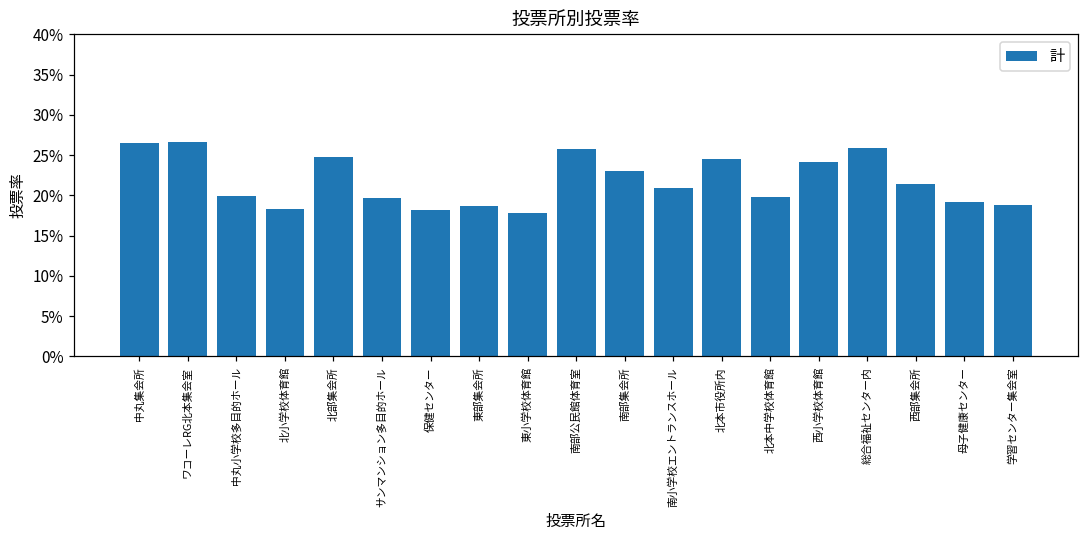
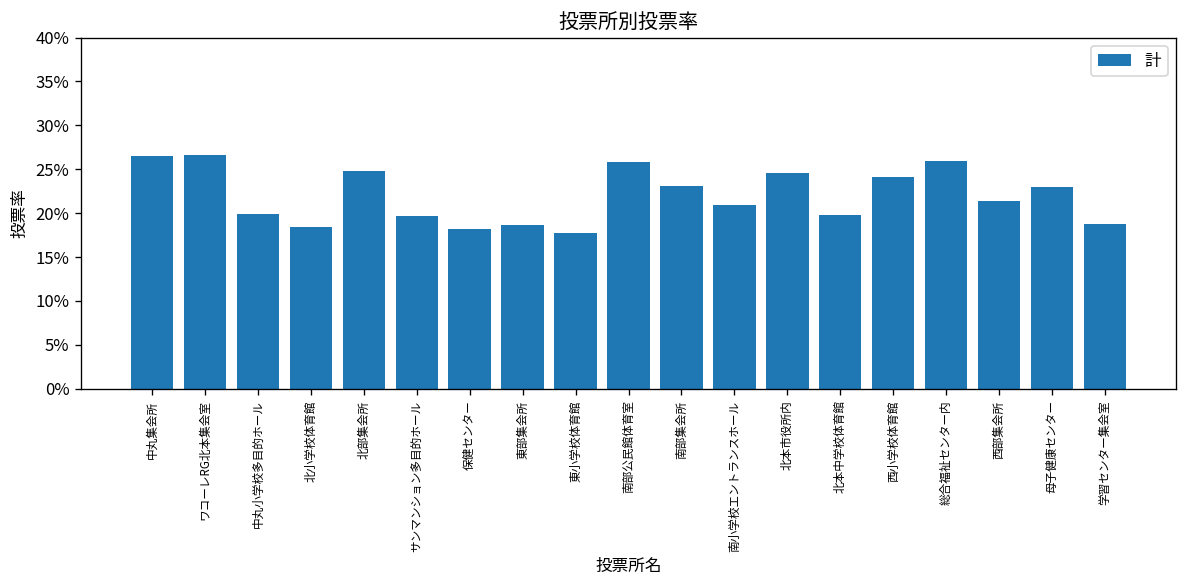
  {
    "中丸集会所": "26%",
    "ワコーレRG北本集会室": "27%",
    "中丸小学校多目的ホール": "20%",
    "北小学校体育館": "18%",
    "北部集会所": "25%",
    "サンマンション多目的ホール": "20%",
    "保健センター": "18%",
    "東部集会所": "19%",
    "東小学校体育館": "18%",
    "南部公民館体育室": "26%",
    "南部集会所": "23%",
    "南小学校エントランスホール": "21%",
    "北本市役所内": "25%",
    "北本中学校体育館": "20%",
    "西小学校体育館": "24%",
    "総合福祉センター内": "26%",
    "西部集会所": "21%",
-   "母子健康センター": "19%",
+   "母子健康センター": "23%",
    "学習センター集会室": "19%"
  }
